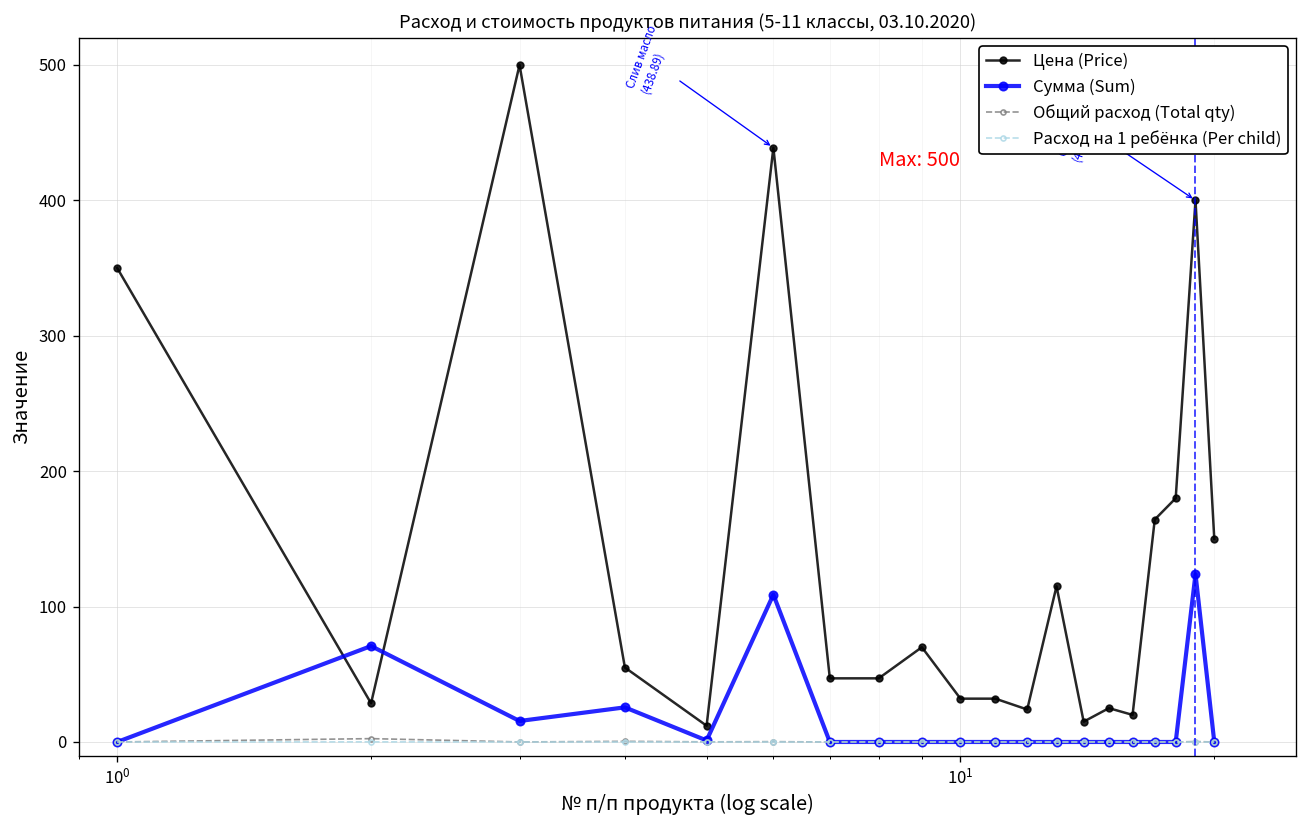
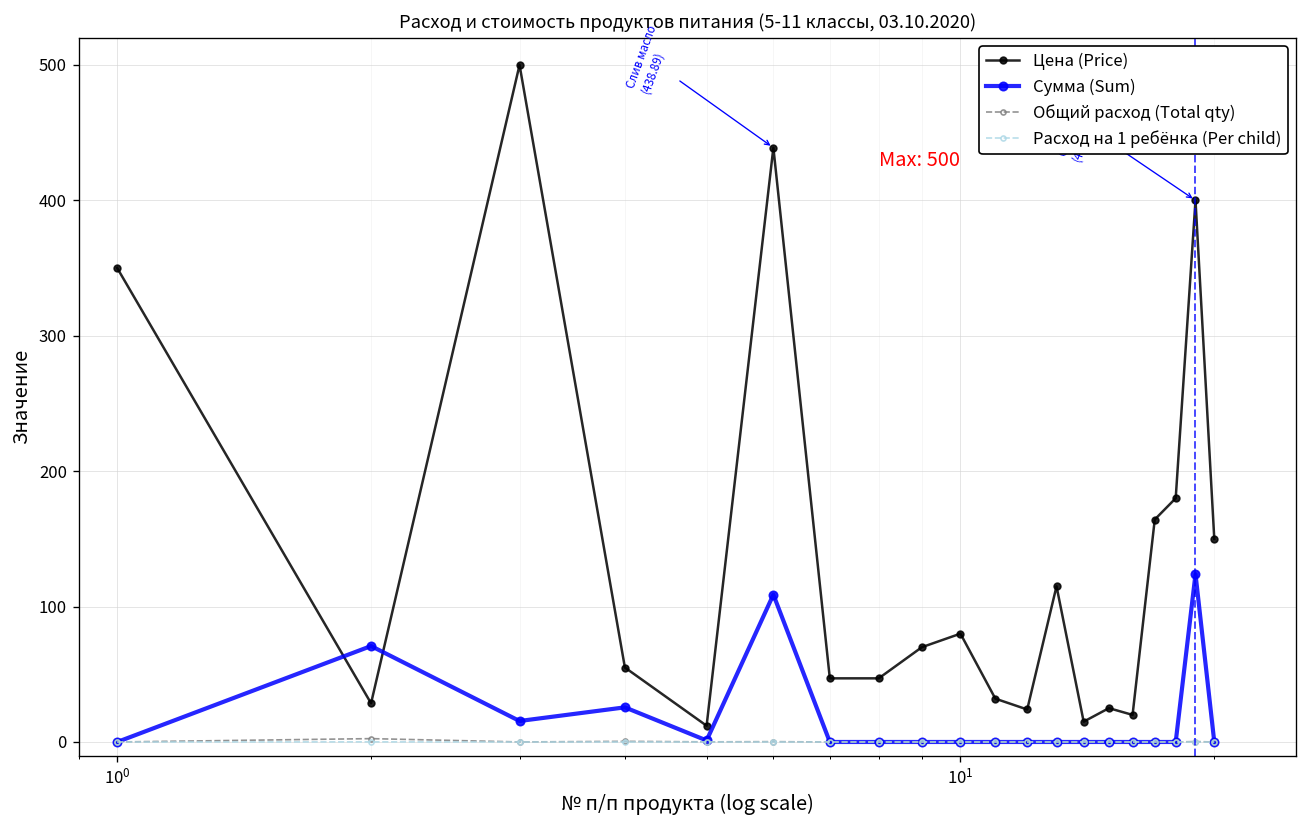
  {
    "Цена (Price)": {
      "10^0": 350,
-     "10^1": 32
+     "10^1": 80
    }
  }
